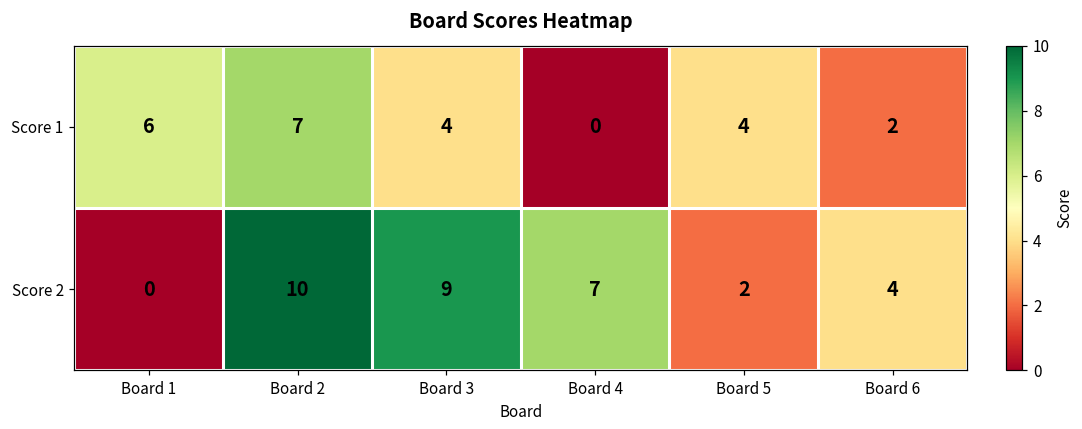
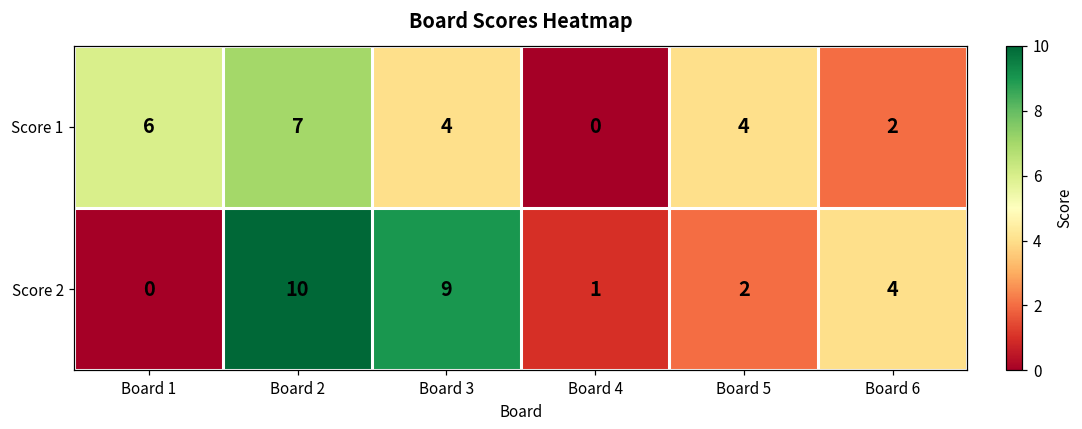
  {
    "Score 1": {
      "Board 1": 6,
      "Board 2": 7,
      "Board 3": 4,
      "Board 4": 0,
      "Board 5": 4,
      "Board 6": 2
    },
    "Score 2": {
      "Board 1": 0,
      "Board 2": 10,
      "Board 3": 9,
-     "Board 4": 7,
+     "Board 4": 1,
      "Board 5": 2,
      "Board 6": 4
    }
  }
